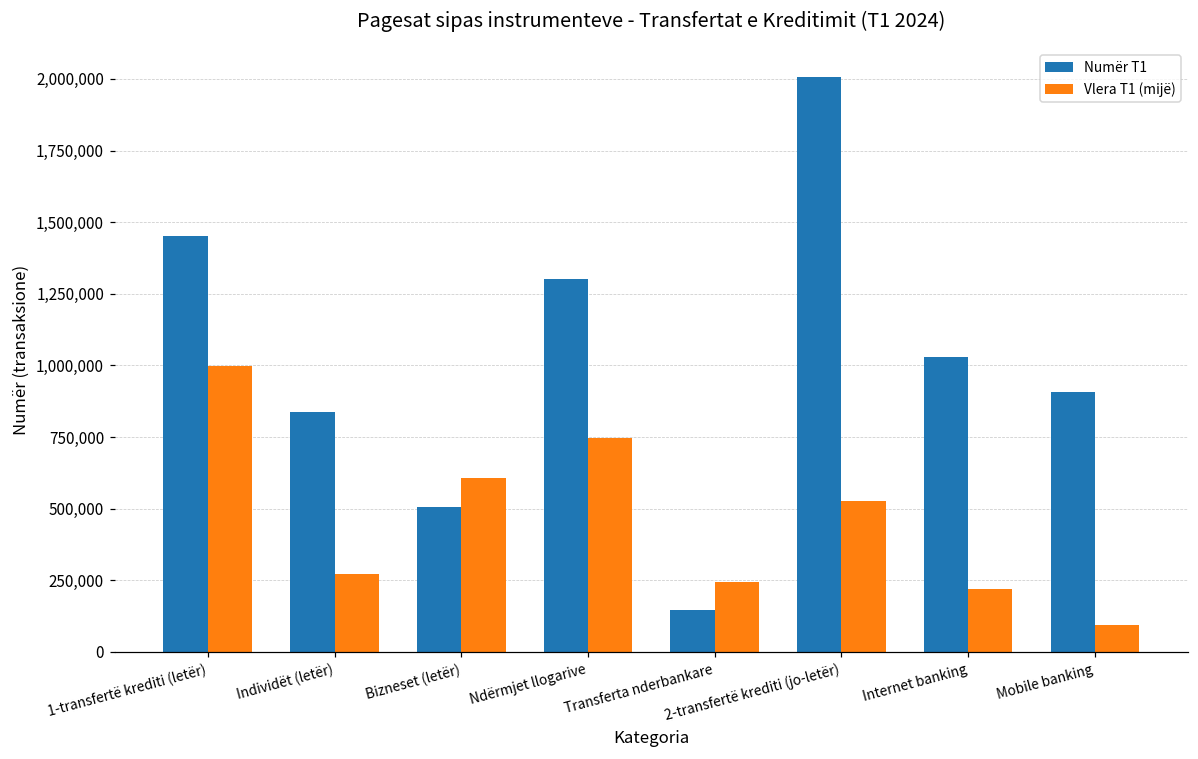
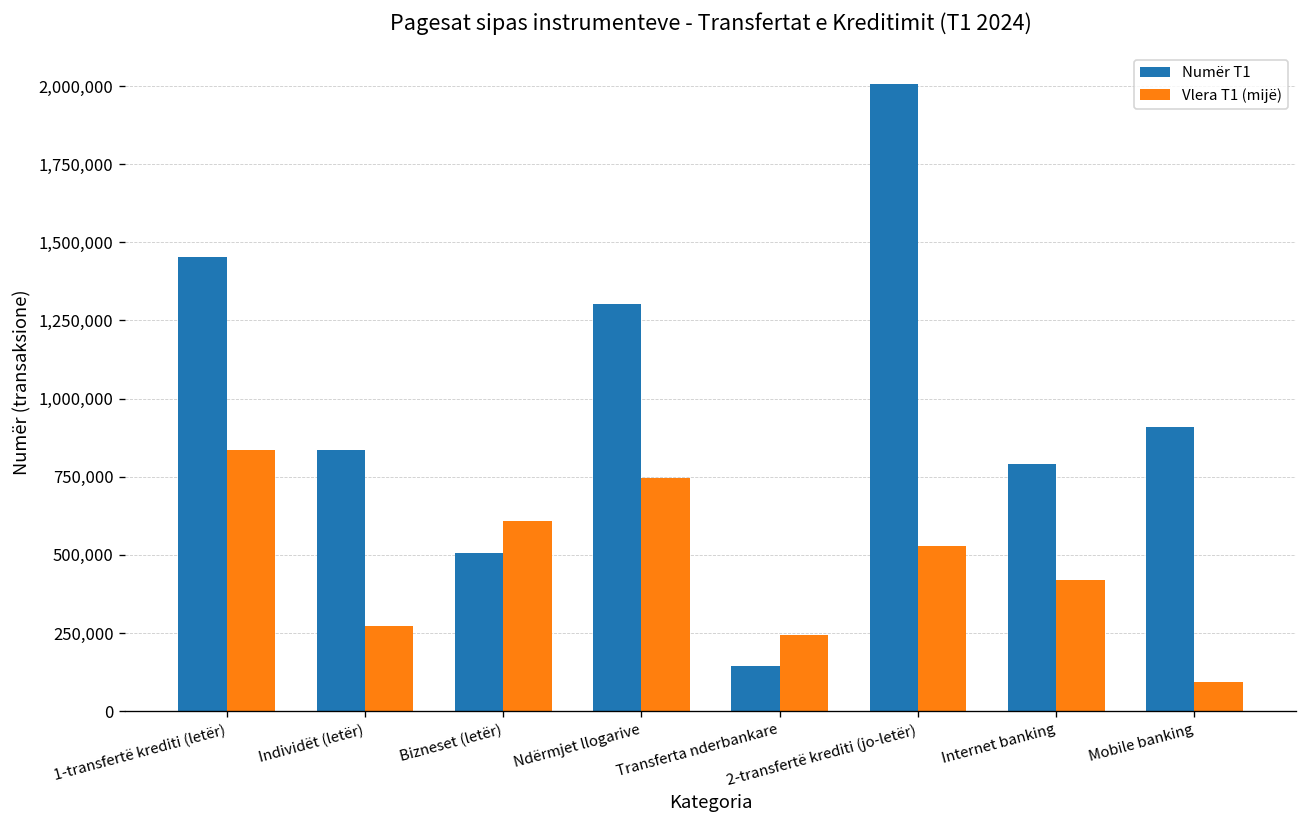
  {
    "Numër T1": {
      "1-transfertë krediti (letër)": "1,450,000",
      "Individët (letër)": "840,000",
      "Bizneset (letër)": "510,000",
      "Ndërmjet llogarive": "1,300,000",
      "Transferta nderbankare": "140,000",
      "2-transfertë krediti (jo-letër)": "2,010,000",
-     "Internet banking": "1,030,000",
+     "Internet banking": "790,000",
      "Mobile banking": "910,000"
    },
    "Vlera T1 (mijë)": {
-     "1-transfertë krediti (letër)": "1,000,000",
+     "1-transfertë krediti (letër)": "830,000",
      "Individët (letër)": "270,000",
      "Bizneset (letër)": "610,000",
      "Ndërmjet llogarive": "750,000",
      "Transferta nderbankare": "240,000",
      "2-transfertë krediti (jo-letër)": "530,000",
-     "Internet banking": "220,000",
+     "Internet banking": "420,000",
      "Mobile banking": "90,000"
    }
  }
